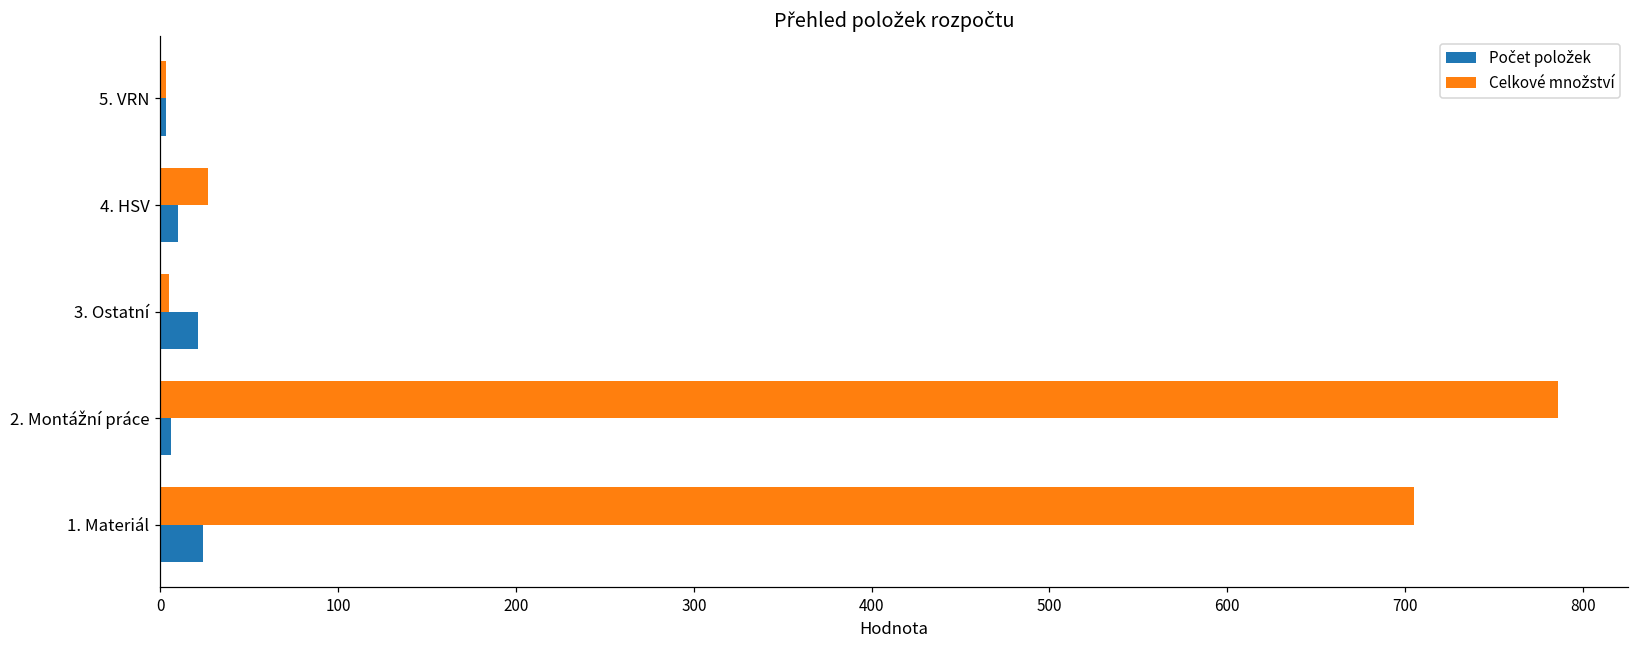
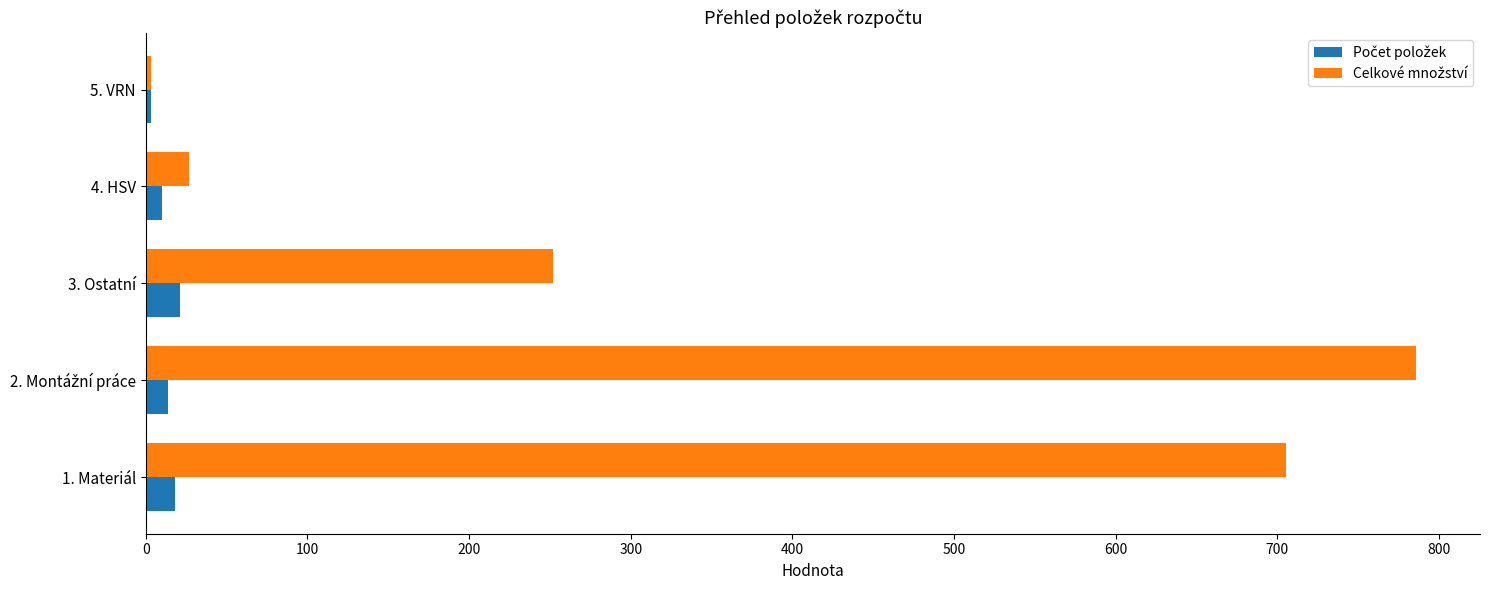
  {
    "Počet položek": {
      "5. VRN": 3,
      "4. HSV": 10,
      "3. Ostatní": 21,
-     "2. Montážní práce": 6,
-     "1. Materiál": 24
+     "2. Montážní práce": 14,
+     "1. Materiál": 18
    },
    "Celkové množství": {
      "5. VRN": 3,
      "4. HSV": 27,
-     "3. Ostatní": 5,
+     "3. Ostatní": 252,
      "2. Montážní práce": 786,
      "1. Materiál": 705
    }
  }
